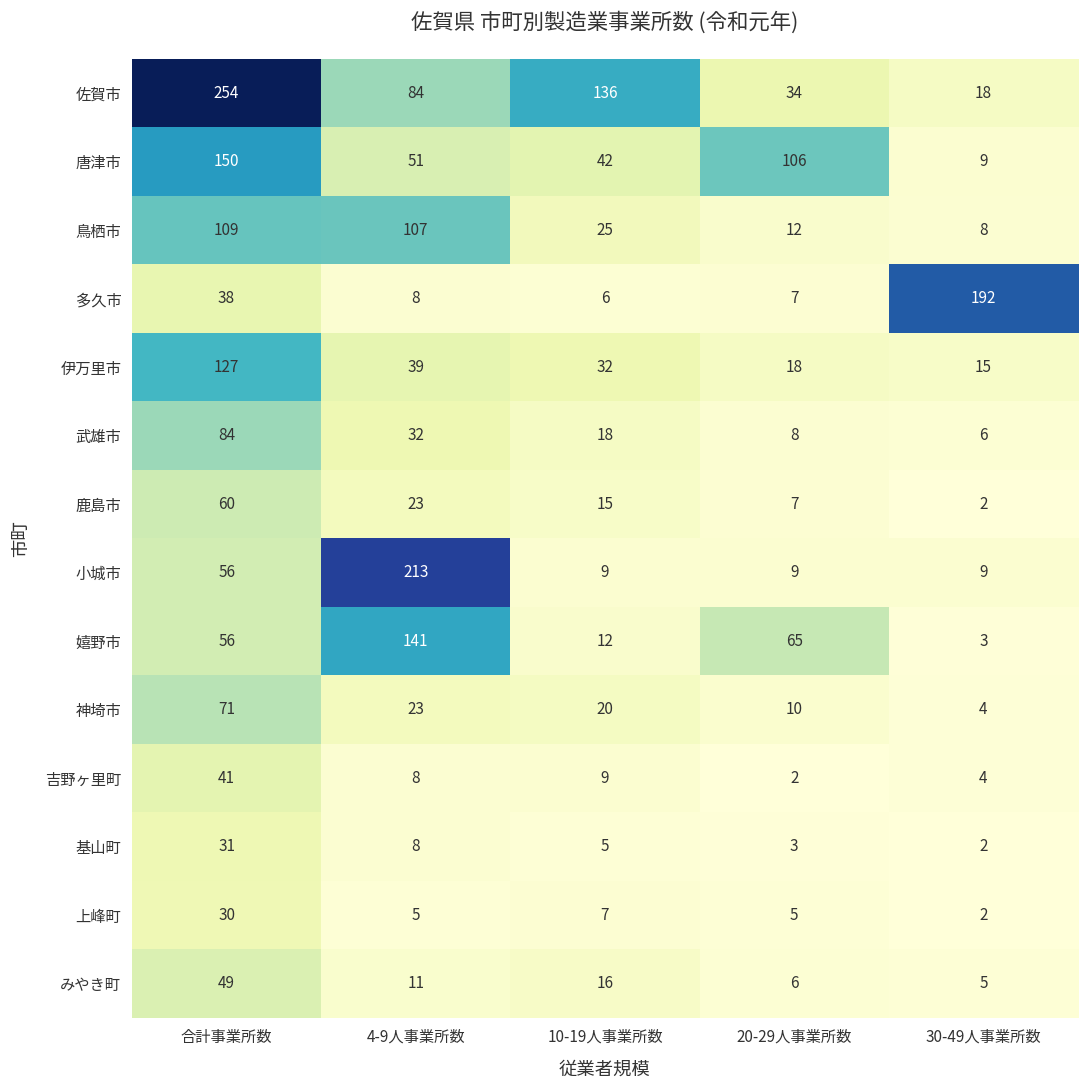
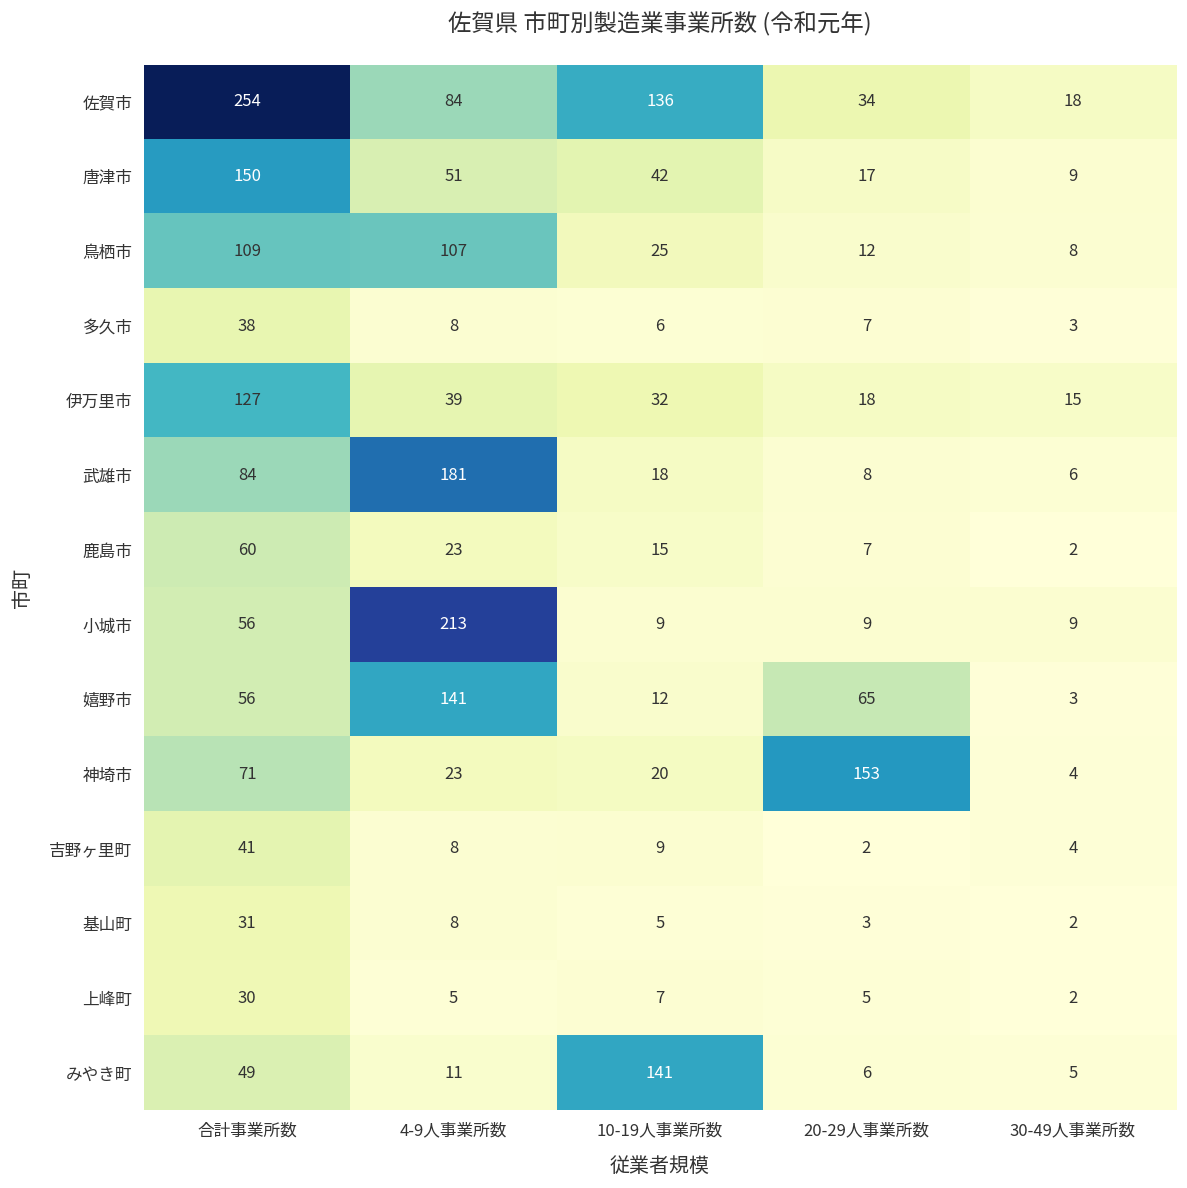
  {
    "佐賀市": {
      "合計事業所数": 254,
      "4-9人事業所数": 84,
      "10-19人事業所数": 136,
      "20-29人事業所数": 34,
      "30-49人事業所数": 18
    },
    "唐津市": {
      "合計事業所数": 150,
      "4-9人事業所数": 51,
      "10-19人事業所数": 42,
-     "20-29人事業所数": 106,
+     "20-29人事業所数": 17,
      "30-49人事業所数": 9
    },
    "鳥栖市": {
      "合計事業所数": 109,
      "4-9人事業所数": 107,
      "10-19人事業所数": 25,
      "20-29人事業所数": 12,
      "30-49人事業所数": 8
    },
    "多久市": {
      "合計事業所数": 38,
      "4-9人事業所数": 8,
      "10-19人事業所数": 6,
      "20-29人事業所数": 7,
-     "30-49人事業所数": 192
+     "30-49人事業所数": 3
    },
    "伊万里市": {
      "合計事業所数": 127,
      "4-9人事業所数": 39,
      "10-19人事業所数": 32,
      "20-29人事業所数": 18,
      "30-49人事業所数": 15
    },
    "武雄市": {
      "合計事業所数": 84,
-     "4-9人事業所数": 32,
+     "4-9人事業所数": 181,
      "10-19人事業所数": 18,
      "20-29人事業所数": 8,
      "30-49人事業所数": 6
    },
    "鹿島市": {
      "合計事業所数": 60,
      "4-9人事業所数": 23,
      "10-19人事業所数": 15,
      "20-29人事業所数": 7,
      "30-49人事業所数": 2
    },
    "小城市": {
      "合計事業所数": 56,
      "4-9人事業所数": 213,
      "10-19人事業所数": 9,
      "20-29人事業所数": 9,
      "30-49人事業所数": 9
    },
    "嬉野市": {
      "合計事業所数": 56,
      "4-9人事業所数": 141,
      "10-19人事業所数": 12,
      "20-29人事業所数": 65,
      "30-49人事業所数": 3
    },
    "神埼市": {
      "合計事業所数": 71,
      "4-9人事業所数": 23,
      "10-19人事業所数": 20,
-     "20-29人事業所数": 10,
+     "20-29人事業所数": 153,
      "30-49人事業所数": 4
    },
    "吉野ヶ里町": {
      "合計事業所数": 41,
      "4-9人事業所数": 8,
      "10-19人事業所数": 9,
      "20-29人事業所数": 2,
      "30-49人事業所数": 4
    },
    "基山町": {
      "合計事業所数": 31,
      "4-9人事業所数": 8,
      "10-19人事業所数": 5,
      "20-29人事業所数": 3,
      "30-49人事業所数": 2
    },
    "上峰町": {
      "合計事業所数": 30,
      "4-9人事業所数": 5,
      "10-19人事業所数": 7,
      "20-29人事業所数": 5,
      "30-49人事業所数": 2
    },
    "みやき町": {
      "合計事業所数": 49,
      "4-9人事業所数": 11,
-     "10-19人事業所数": 16,
+     "10-19人事業所数": 141,
      "20-29人事業所数": 6,
      "30-49人事業所数": 5
    }
  }
